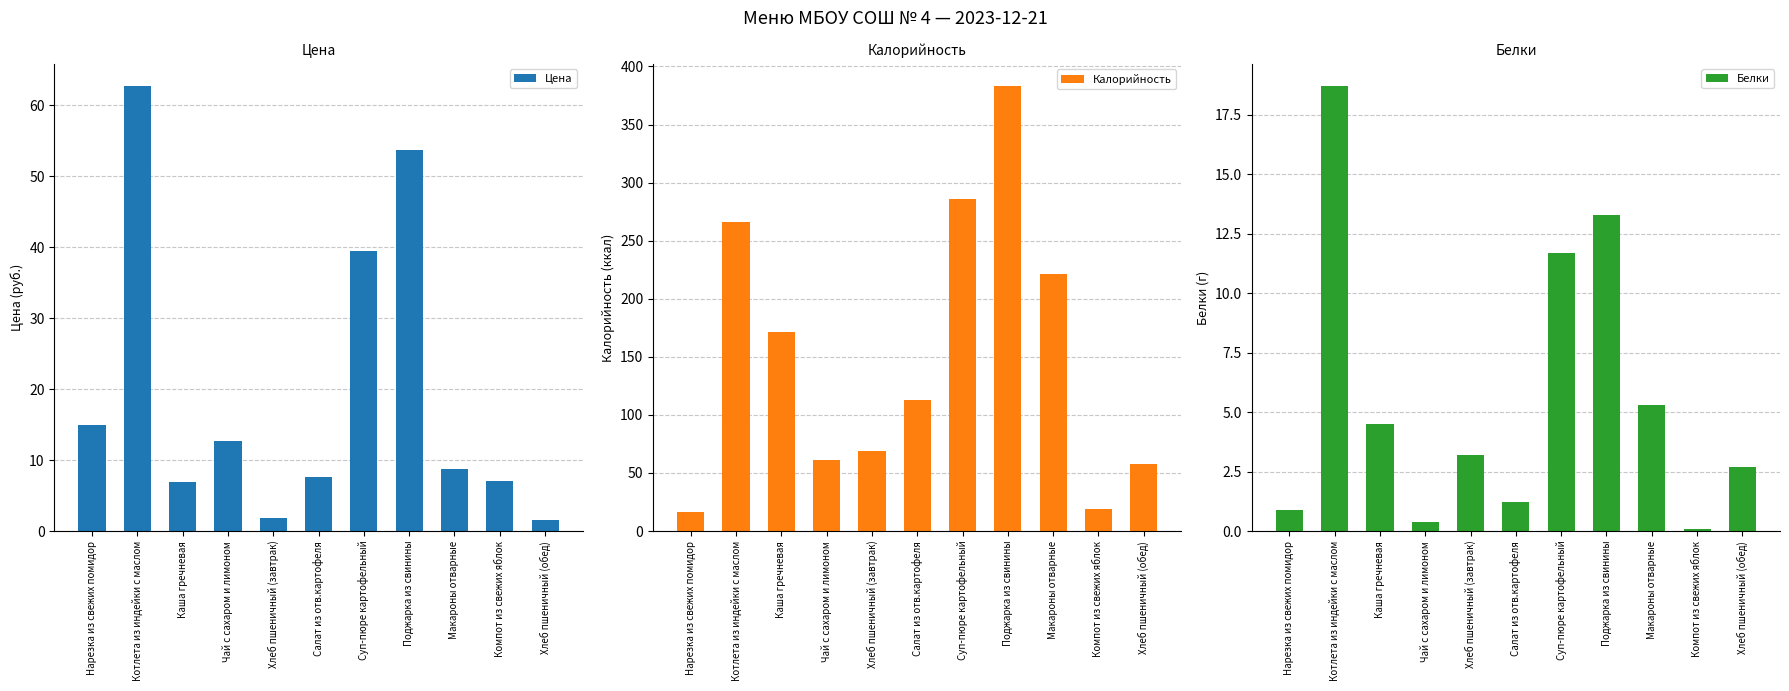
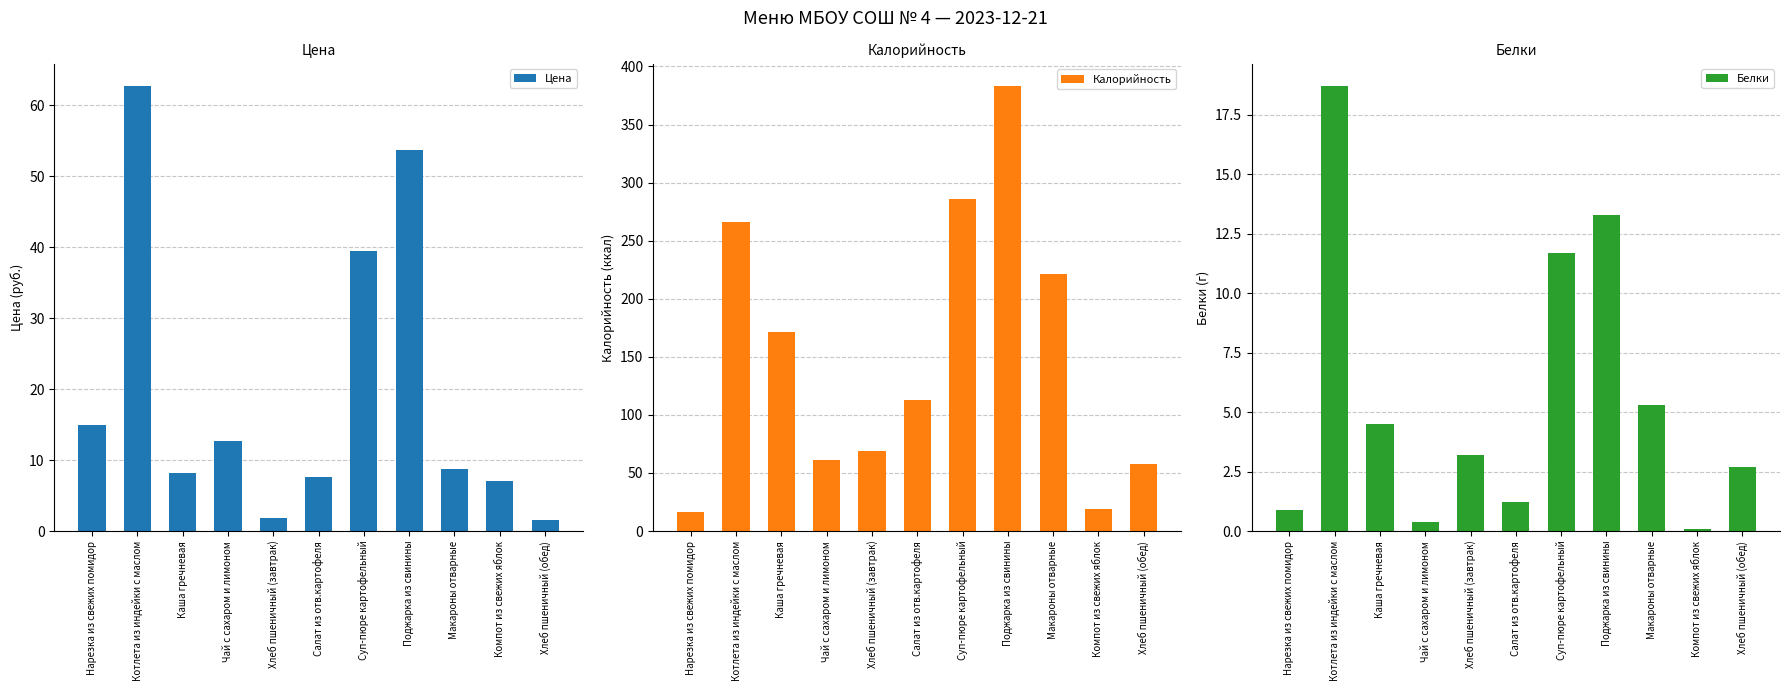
  {
    "Цена": {
      "Нарезка из свежих помидор": 15,
      "Котлета из индейки с маслом": 63,
-     "Каша гречневая": 7,
+     "Каша гречневая": 8,
      "Чай с сахаром и лимоном": 13,
      "Хлеб пшеничный (завтрак)": 2,
      "Салат из отв.картофеля": 8,
      "Суп-пюре картофельный": 39,
      "Поджарка из свинины": 54,
      "Макароны отварные": 9,
      "Компот из свежих яблок": 7,
      "Хлеб пшеничный (обед)": 2
    },
    "Калорийность": {
      "Нарезка из свежих помидор": 16,
      "Котлета из индейки с маслом": 266,
      "Каша гречневая": 171,
      "Чай с сахаром и лимоном": 61,
      "Хлеб пшеничный (завтрак)": 69,
      "Салат из отв.картофеля": 113,
      "Суп-пюре картофельный": 286,
      "Поджарка из свинины": 383,
      "Макароны отварные": 221,
      "Компот из свежих яблок": 19,
      "Хлеб пшеничный (обед)": 57
    },
    "Белки": {
      "Нарезка из свежих помидор": 0.9,
      "Котлета из индейки с маслом": 18.7,
      "Каша гречневая": 4.5,
      "Чай с сахаром и лимоном": 0.4,
      "Хлеб пшеничный (завтрак)": 3.2,
      "Салат из отв.картофеля": 1.2,
      "Суп-пюре картофельный": 11.7,
      "Поджарка из свинины": 13.3,
      "Макароны отварные": 5.3,
      "Хлеб пшеничный (обед)": 2.7
    }
  }
